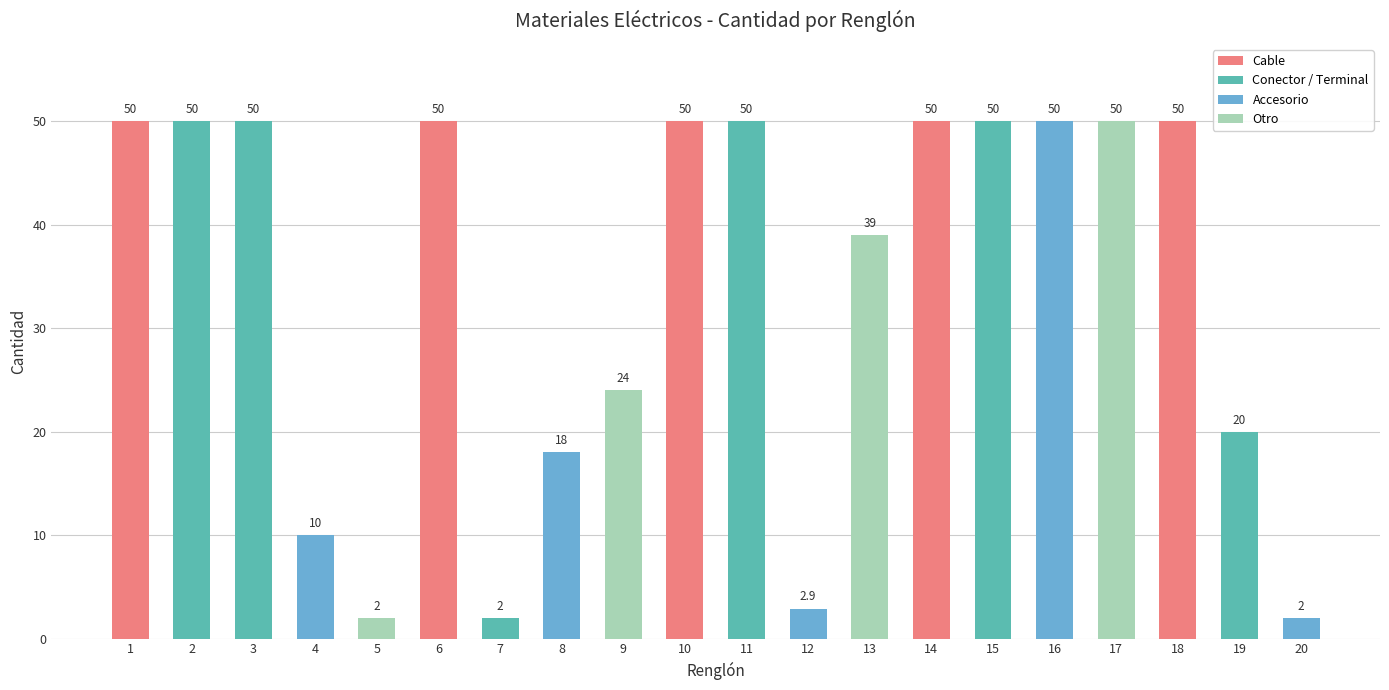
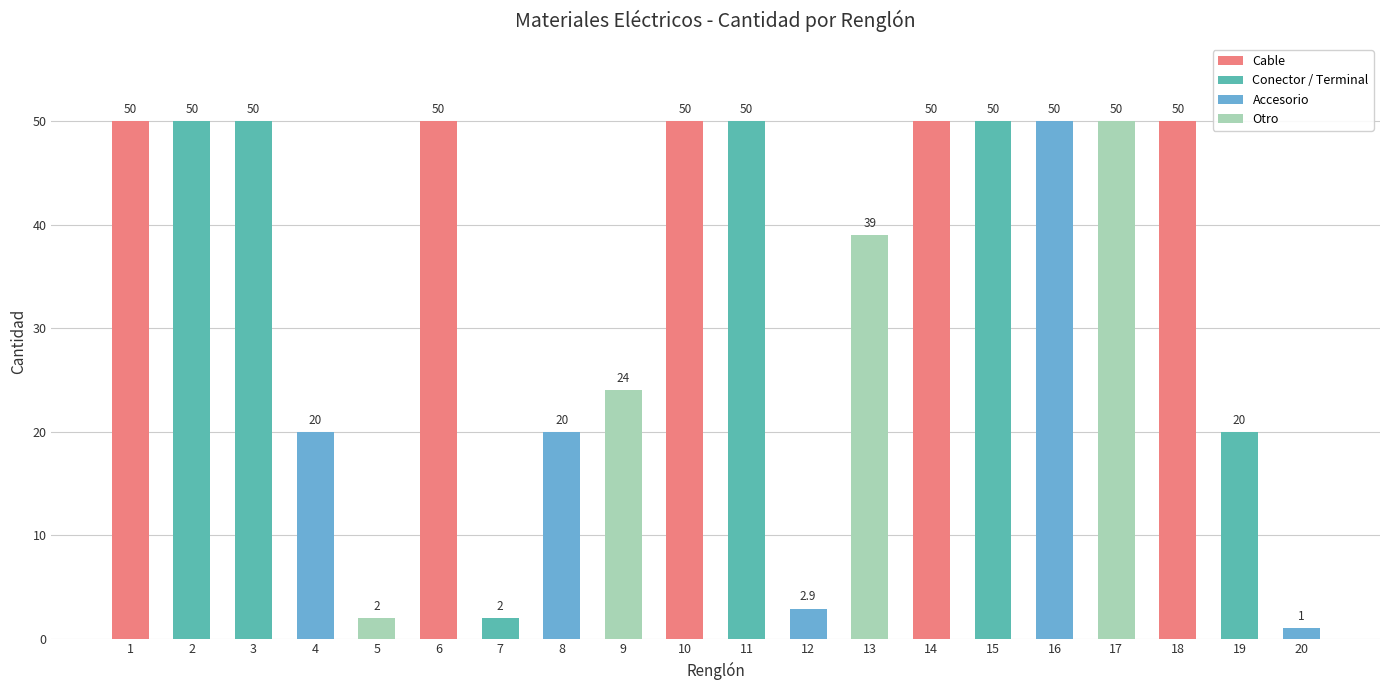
  {
    "1": 50,
    "2": 50,
    "3": 50,
-   "4": 10,
+   "4": 20,
    "5": 2,
    "6": 50,
    "7": 2,
-   "8": 18,
+   "8": 20,
    "9": 24,
    "10": 50,
    "11": 50,
    "12": 2.9,
    "13": 39,
    "14": 50,
    "15": 50,
    "16": 50,
    "17": 50,
    "18": 50,
    "19": 20,
-   "20": 2
+   "20": 1
  }
